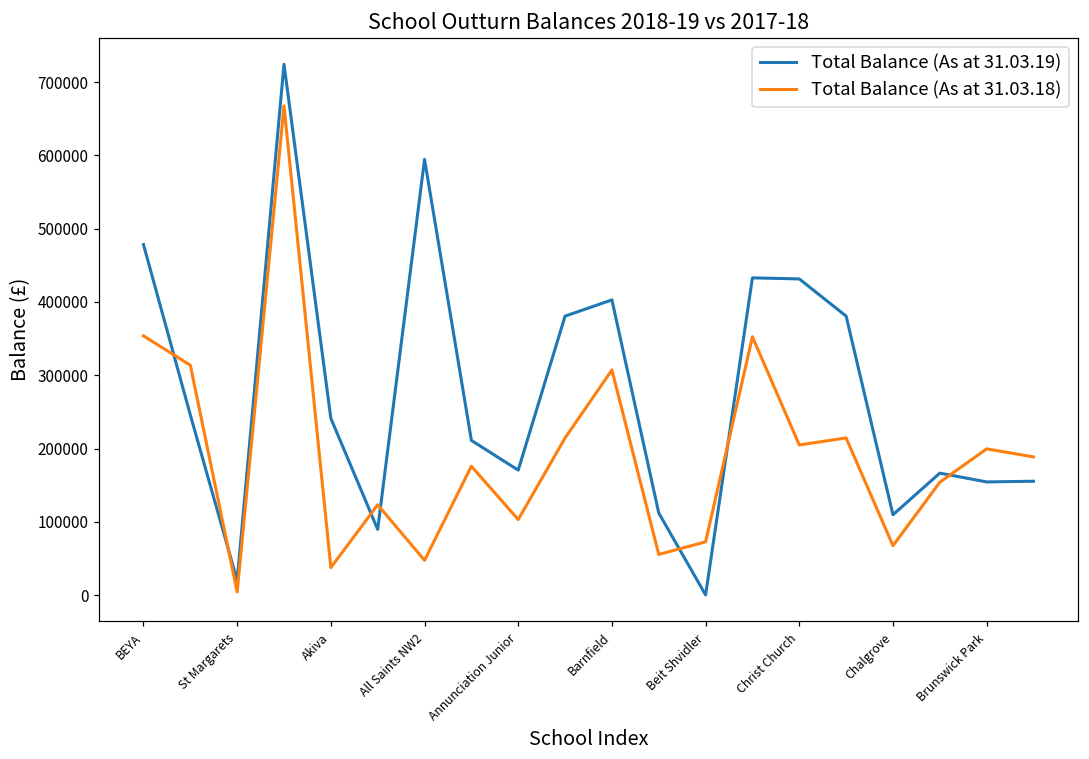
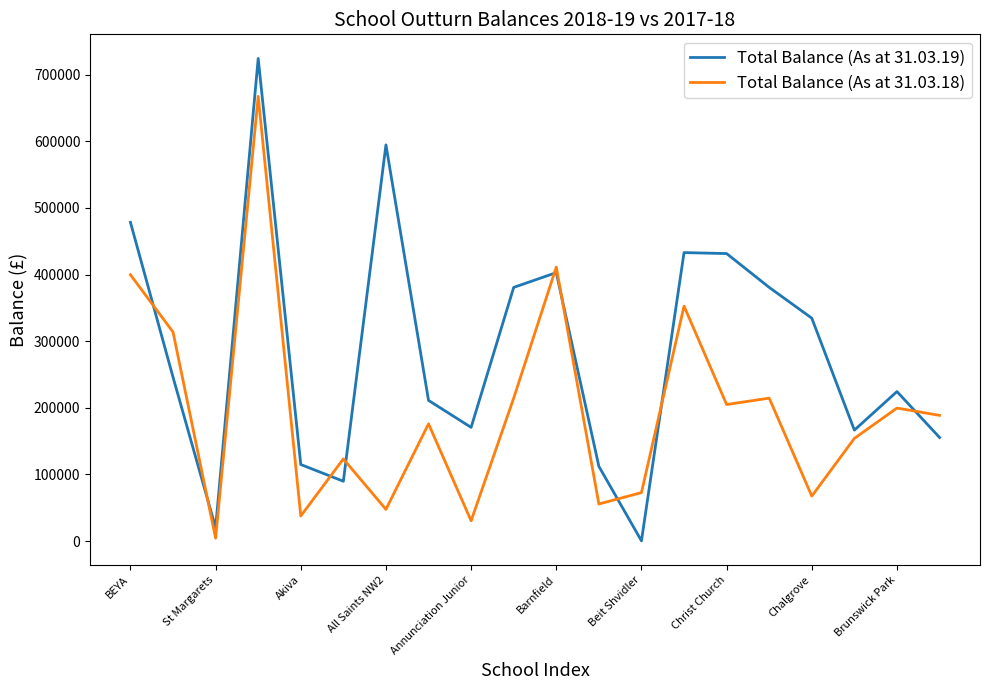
  {
    "Total Balance (As at 31.03.19)": {
      "BEYA": 480000,
      "St Margarets": 20000,
-     "Akiva": 240000,
+     "Akiva": 110000,
      "All Saints NW2": 590000,
      "Annunciation Junior": 170000,
      "Barnfield": 400000,
      "Beit Shvidler": 0,
      "Christ Church": 430000,
-     "Chalgrove": 110000,
-     "Brunswick Park": 150000
+     "Chalgrove": 330000,
+     "Brunswick Park": 220000
    },
    "Total Balance (As at 31.03.18)": {
-     "BEYA": 350000,
+     "BEYA": 400000,
      "St Margarets": 0,
      "Akiva": 40000,
      "All Saints NW2": 50000,
-     "Annunciation Junior": 100000,
-     "Barnfield": 310000,
+     "Annunciation Junior": 30000,
+     "Barnfield": 410000,
      "Beit Shvidler": 70000,
      "Christ Church": 200000,
      "Chalgrove": 70000,
      "Brunswick Park": 200000
    }
  }
